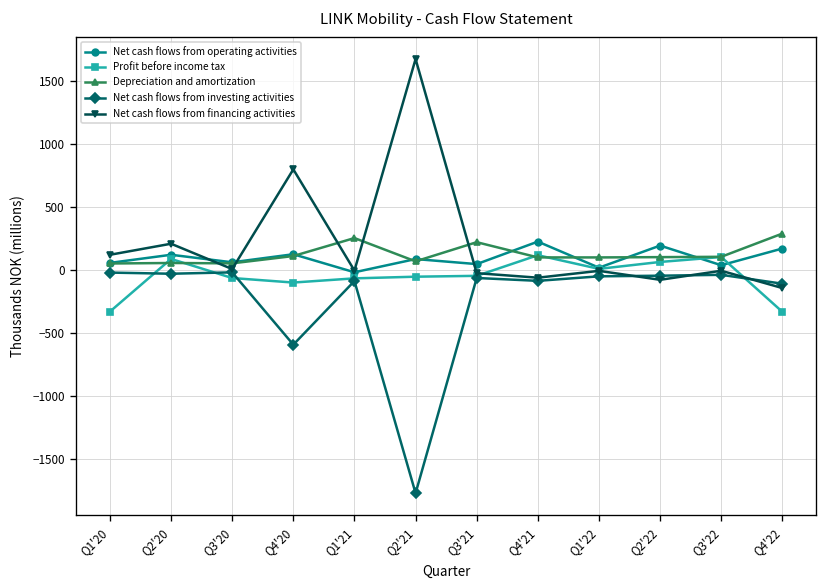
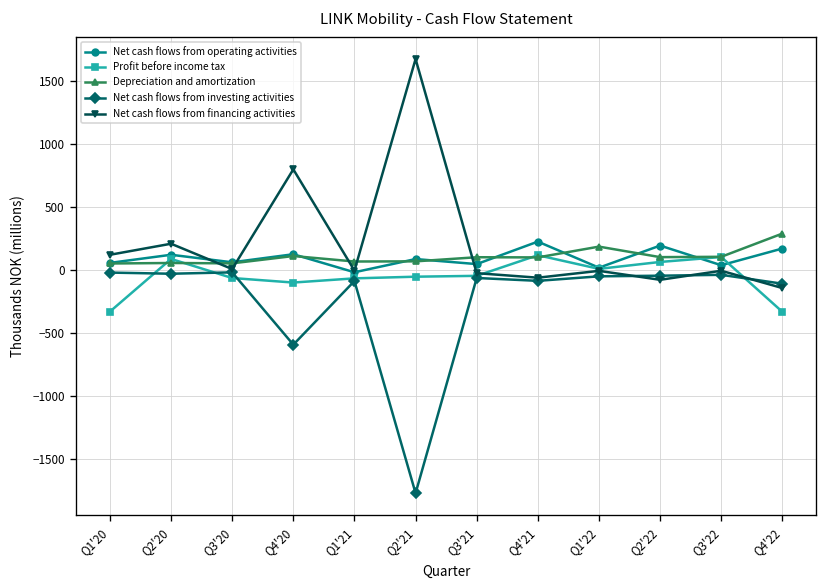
  {
    "Depreciation and amortization": {
      "Q2'20": 60,
-     "Q1'21": 250,
-     "Q3'21": 220,
-     "Q1'22": 100,
+     "Q1'21": 70,
+     "Q3'21": 100,
+     "Q1'22": 190,
      "Q2'22": 100,
      "Q4'22": 290
    }
  }
